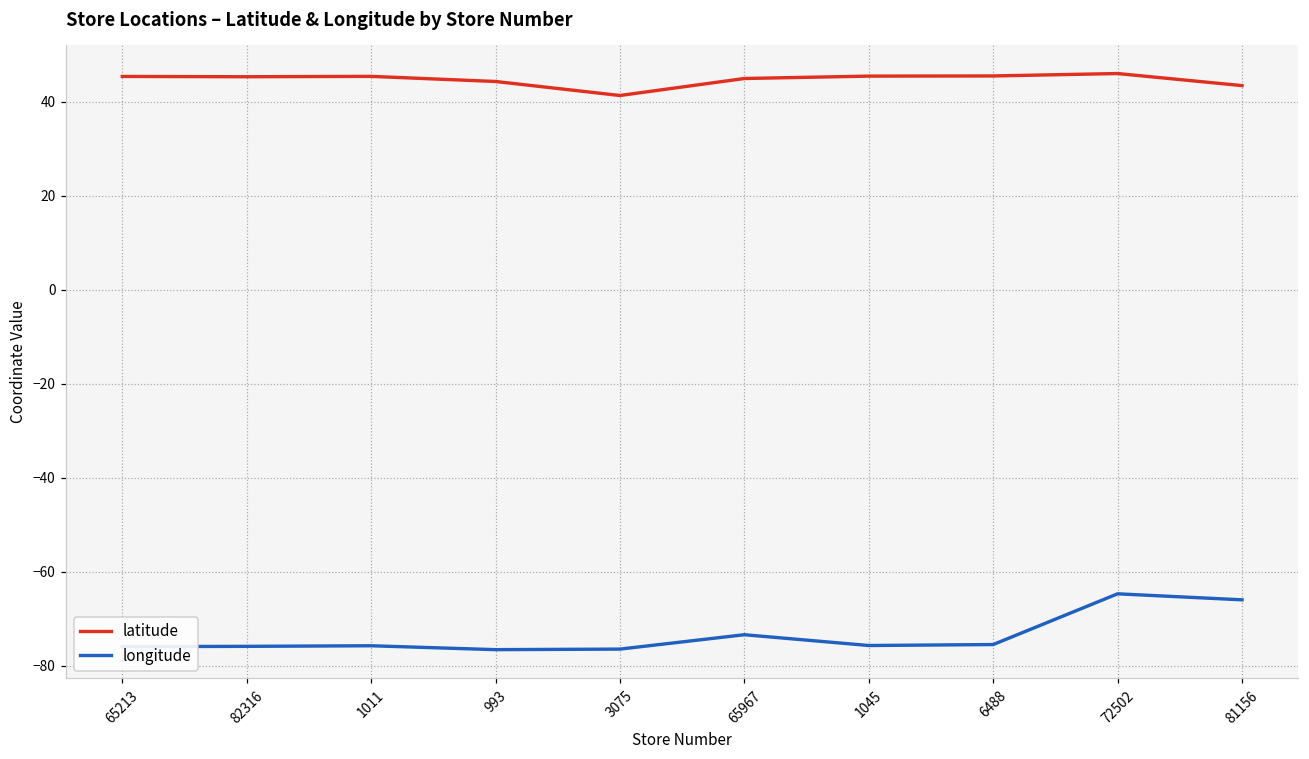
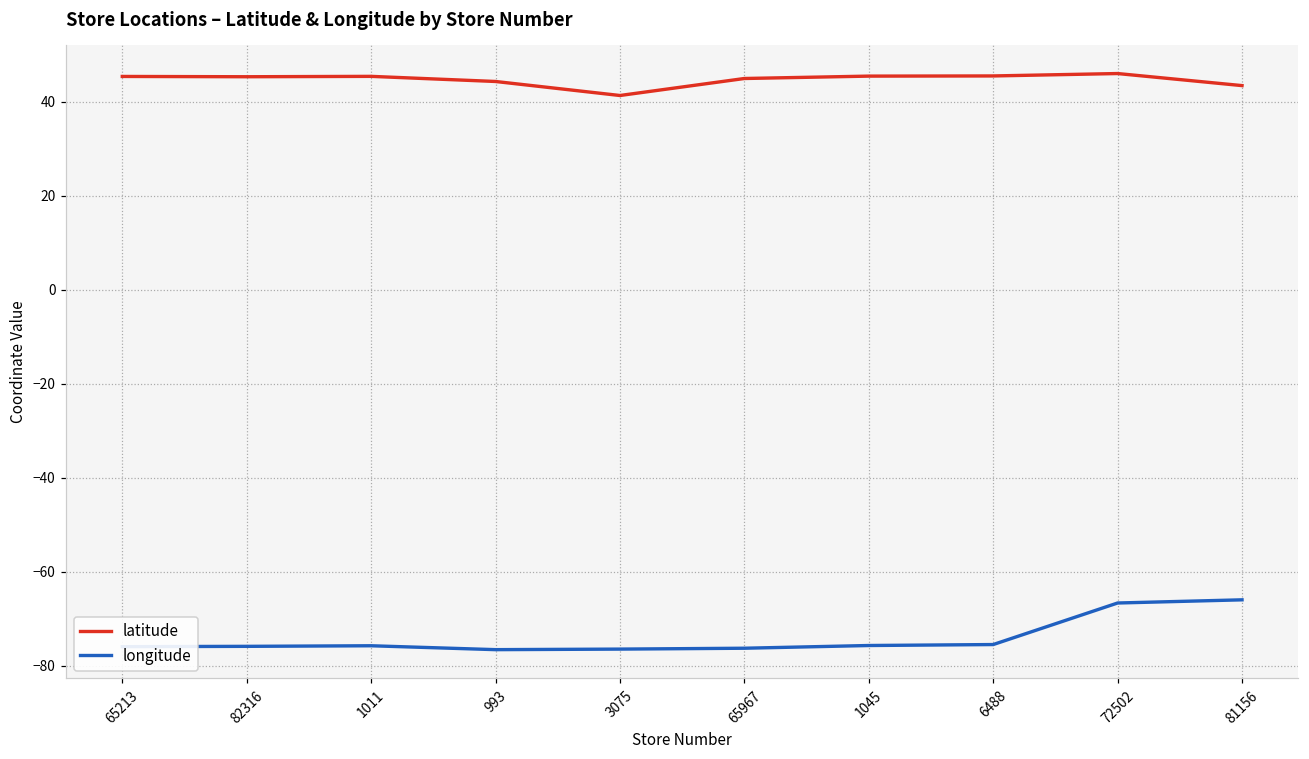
  {
    "latitude": {
      "65213": 45,
      "82316": 45,
      "1011": 45,
      "993": 44,
      "3075": 41,
      "65967": 45,
      "1045": 45,
      "6488": 45,
      "72502": 46,
      "81156": 43
    },
    "longitude": {
      "82316": -76,
      "1011": -76,
      "993": -77,
      "3075": -76,
-     "65967": -73,
+     "65967": -76,
      "1045": -76,
      "6488": -75,
-     "72502": -65,
+     "72502": -67,
      "81156": -66
    }
  }
